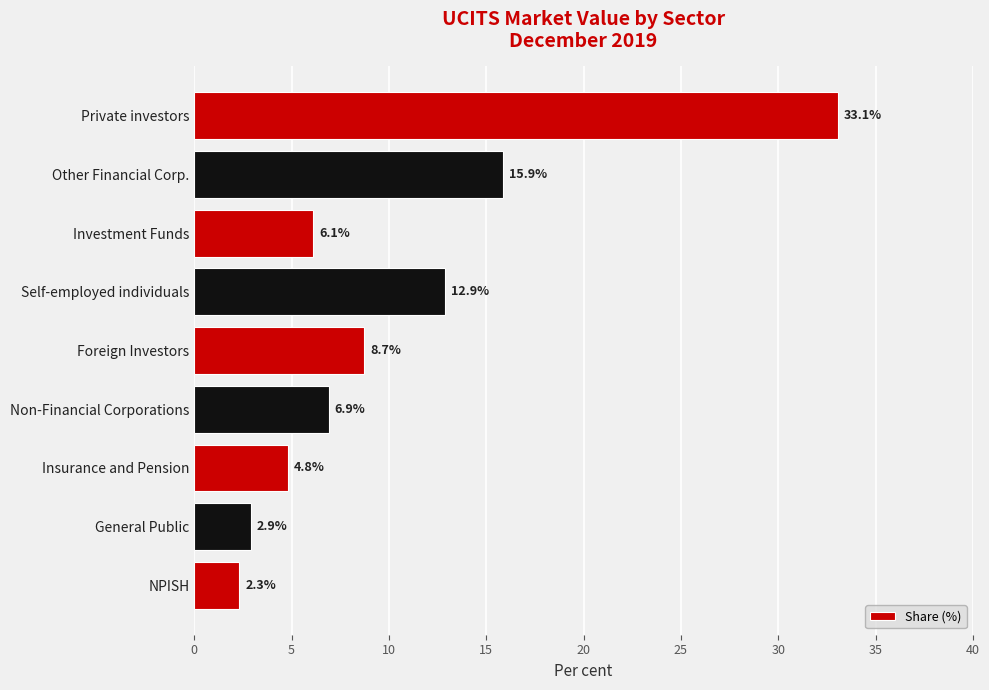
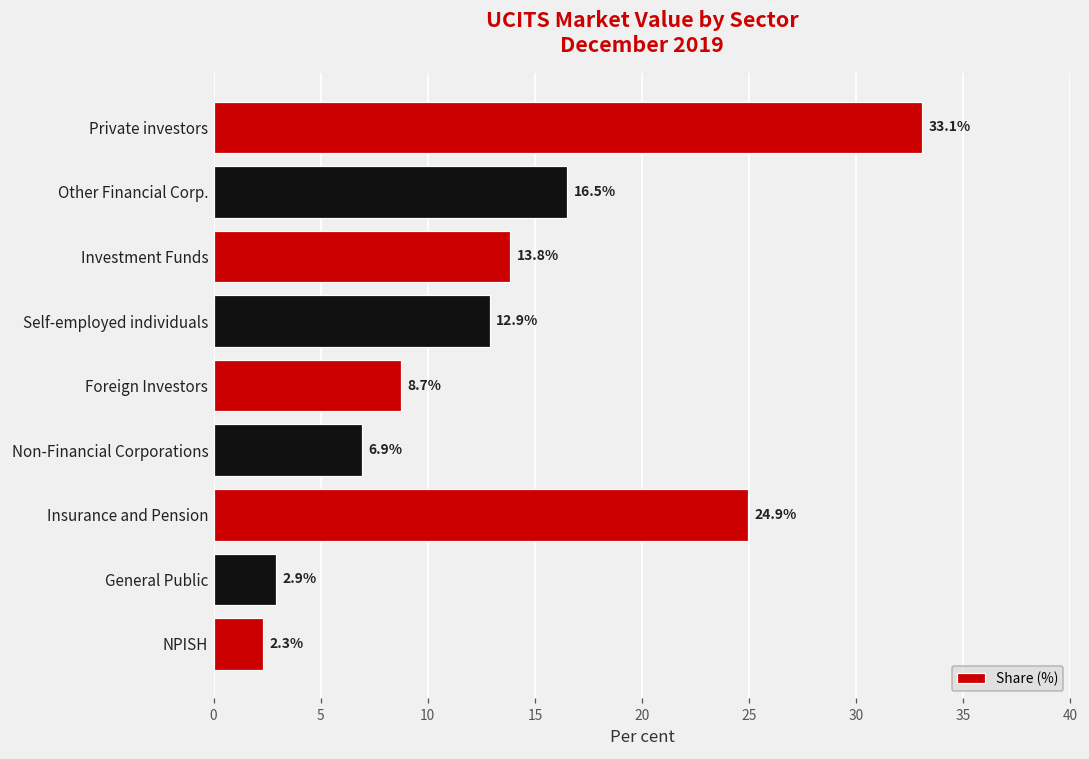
  {
    "Private investors": "33.1%",
-   "Other Financial Corp.": "15.9%",
-   "Investment Funds": "6.1%",
+   "Other Financial Corp.": "16.5%",
+   "Investment Funds": "13.8%",
    "Self-employed individuals": "12.9%",
    "Foreign Investors": "8.7%",
    "Non-Financial Corporations": "6.9%",
-   "Insurance and Pension": "4.8%",
+   "Insurance and Pension": "24.9%",
    "General Public": "2.9%",
    "NPISH": "2.3%"
  }
